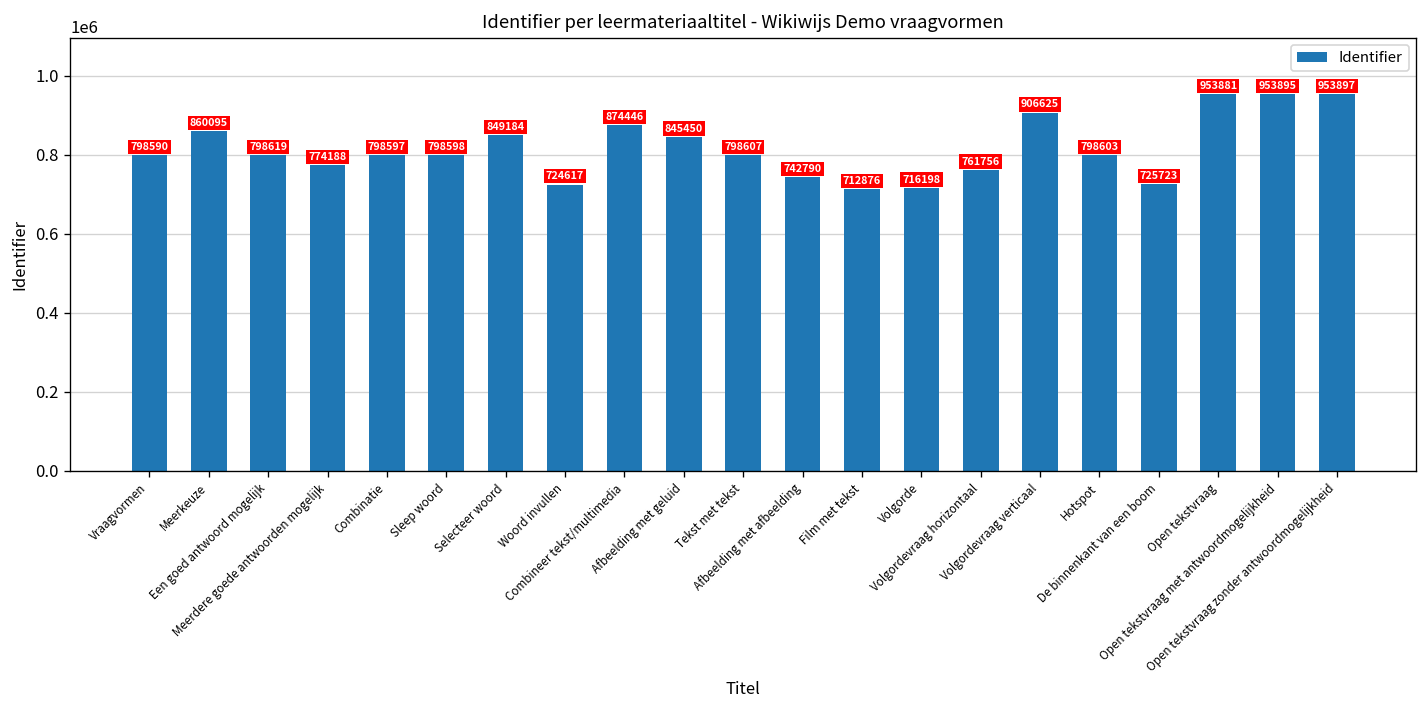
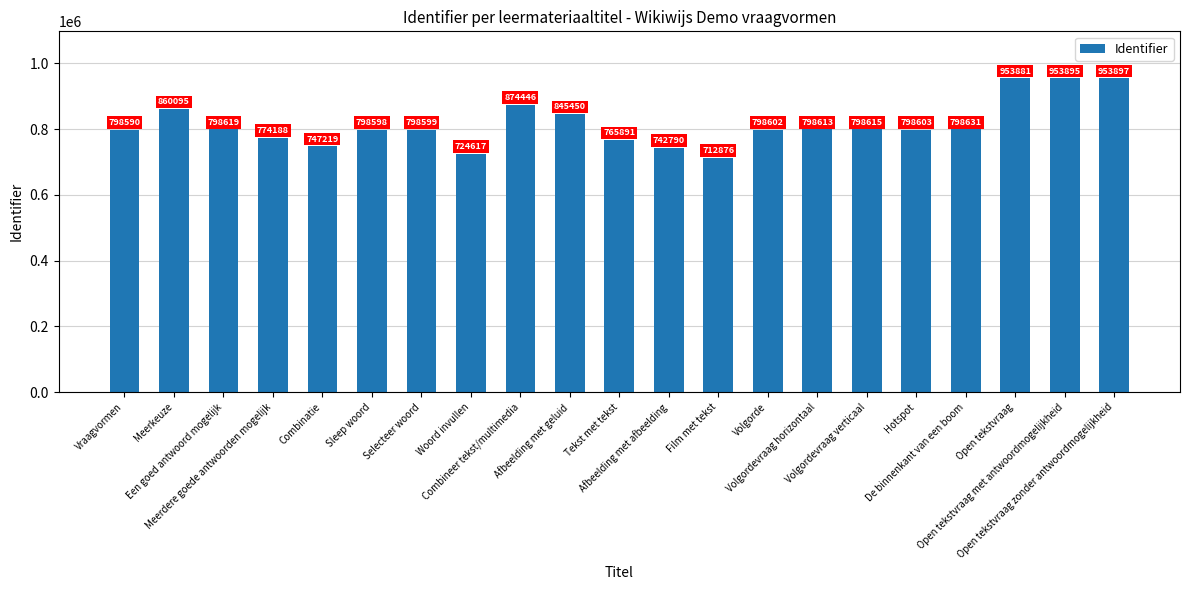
  {
-   "Combinatie": 798597,
-   "Selecteer woord": 849184,
-   "Tekst met tekst": 798607,
-   "Volgorde": 716198,
-   "Volgordevraag horizontaal": 761756,
-   "Volgordevraag verticaal": 906625,
-   "De binnenkant van een boom": 725723
+   "Combinatie": 747219,
+   "Selecteer woord": 798599,
+   "Tekst met tekst": 765891,
+   "Volgorde": 798602,
+   "Volgordevraag horizontaal": 798613,
+   "Volgordevraag verticaal": 798615,
+   "De binnenkant van een boom": 798631
  }
